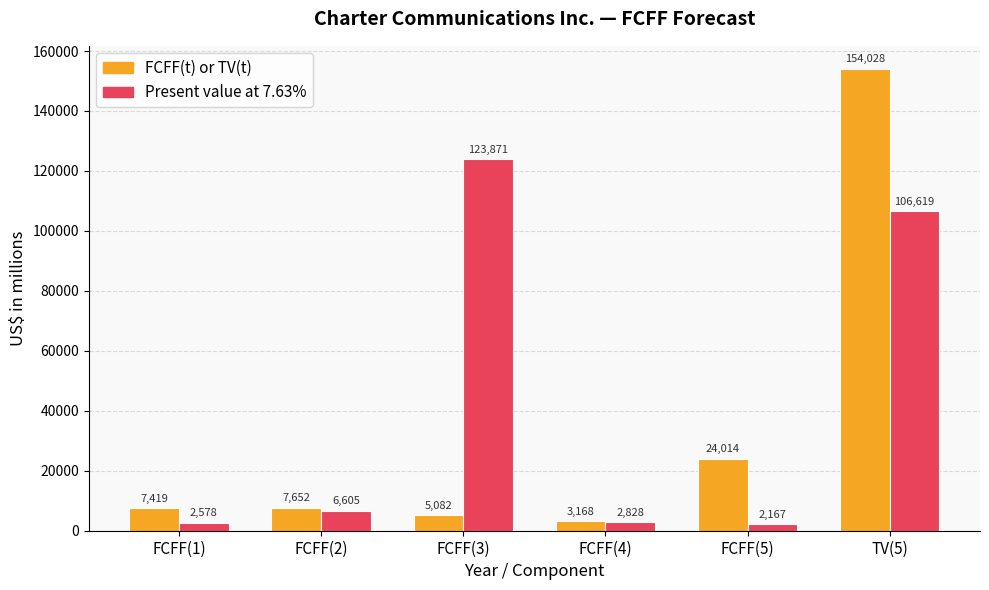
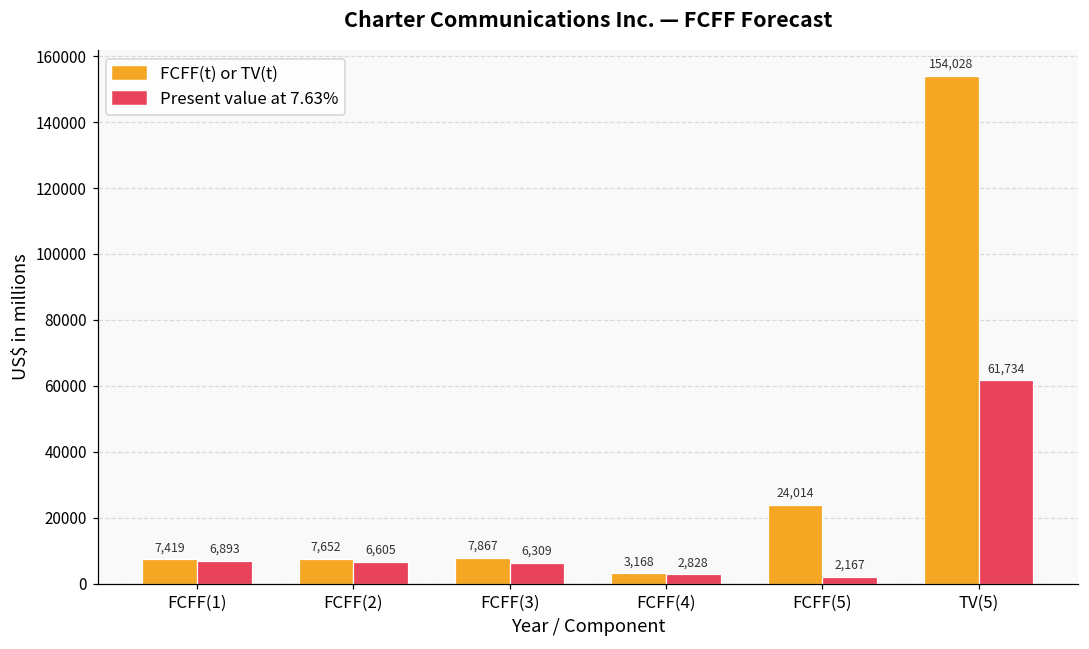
  {
    "FCFF(t) or TV(t)": {
      "FCFF(1)": "7,419",
      "FCFF(2)": "7,652",
-     "FCFF(3)": "5,082",
+     "FCFF(3)": "7,867",
      "FCFF(4)": "3,168",
      "FCFF(5)": "24,014",
      "TV(5)": "154,028"
    },
    "Present value at 7.63%": {
-     "FCFF(1)": "2,578",
+     "FCFF(1)": "6,893",
      "FCFF(2)": "6,605",
-     "FCFF(3)": "123,871",
+     "FCFF(3)": "6,309",
      "FCFF(4)": "2,828",
      "FCFF(5)": "2,167",
-     "TV(5)": "106,619"
+     "TV(5)": "61,734"
    }
  }
